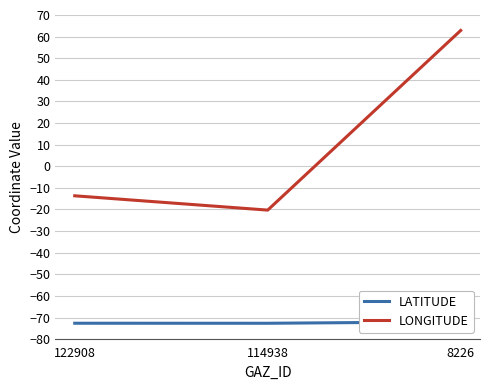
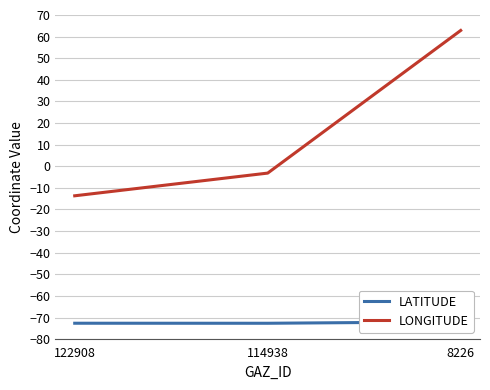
  {
    "LATITUDE": {
      "122908": -73,
      "114938": -73
    },
    "LONGITUDE": {
      "122908": -14,
-     "114938": -20,
+     "114938": -3,
      "8226": 63
    }
  }
